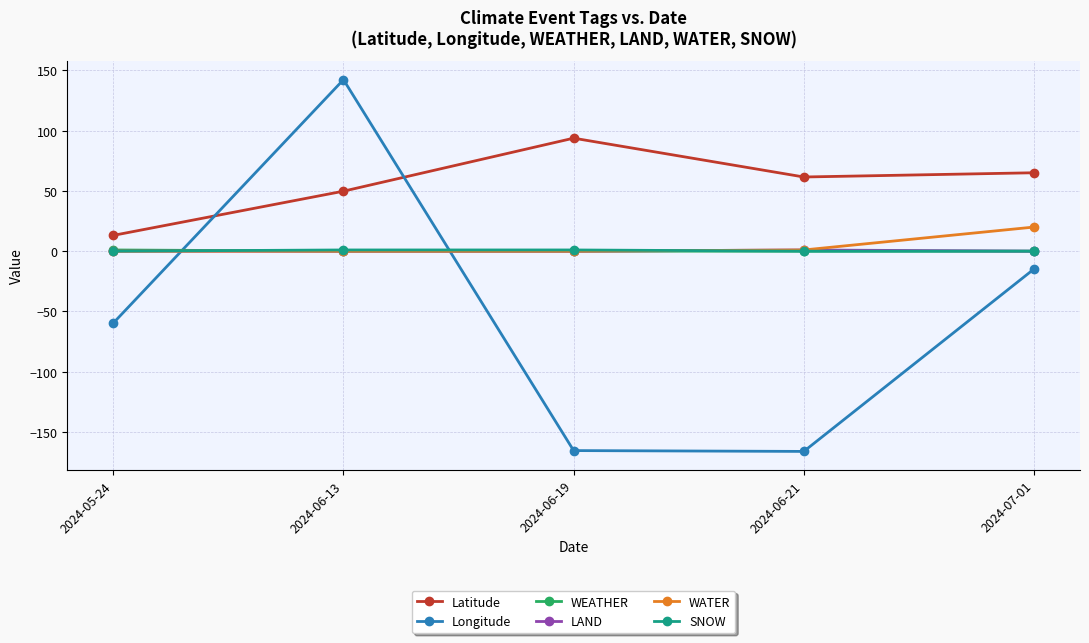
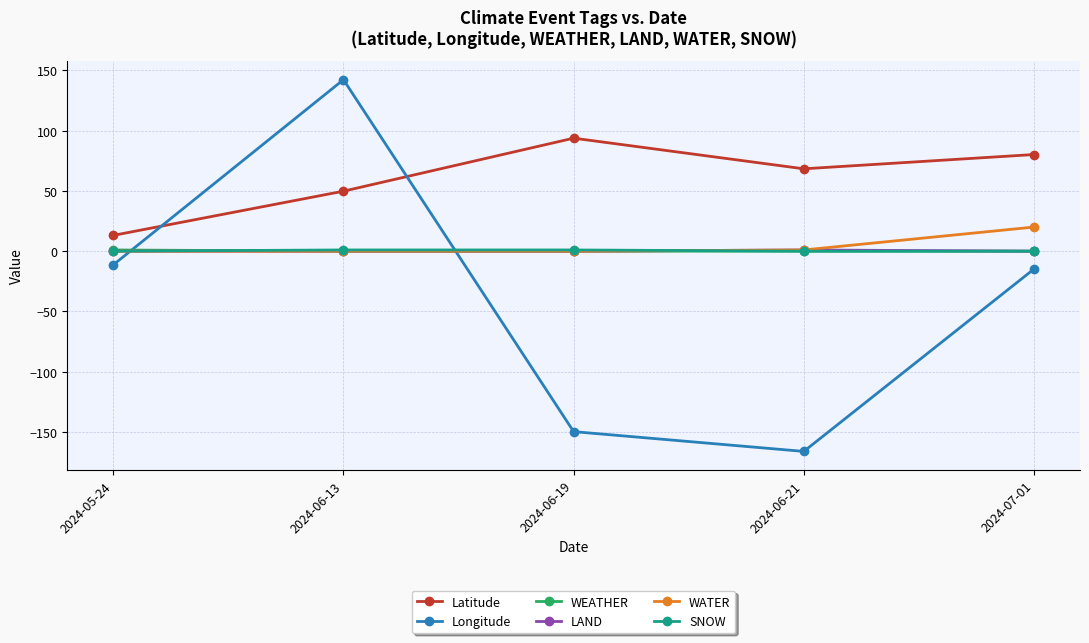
  {
    "Latitude": {
      "2024-05-24": 13,
      "2024-06-13": 50,
      "2024-06-19": 94,
-     "2024-06-21": 62,
-     "2024-07-01": 65
+     "2024-06-21": 68,
+     "2024-07-01": 80
    },
    "Longitude": {
-     "2024-05-24": -60,
+     "2024-05-24": -11,
      "2024-06-13": 142,
-     "2024-06-19": -165,
+     "2024-06-19": -150,
      "2024-06-21": -166,
      "2024-07-01": -15
    },
    "WATER": {
      "2024-07-01": 20
    }
  }
